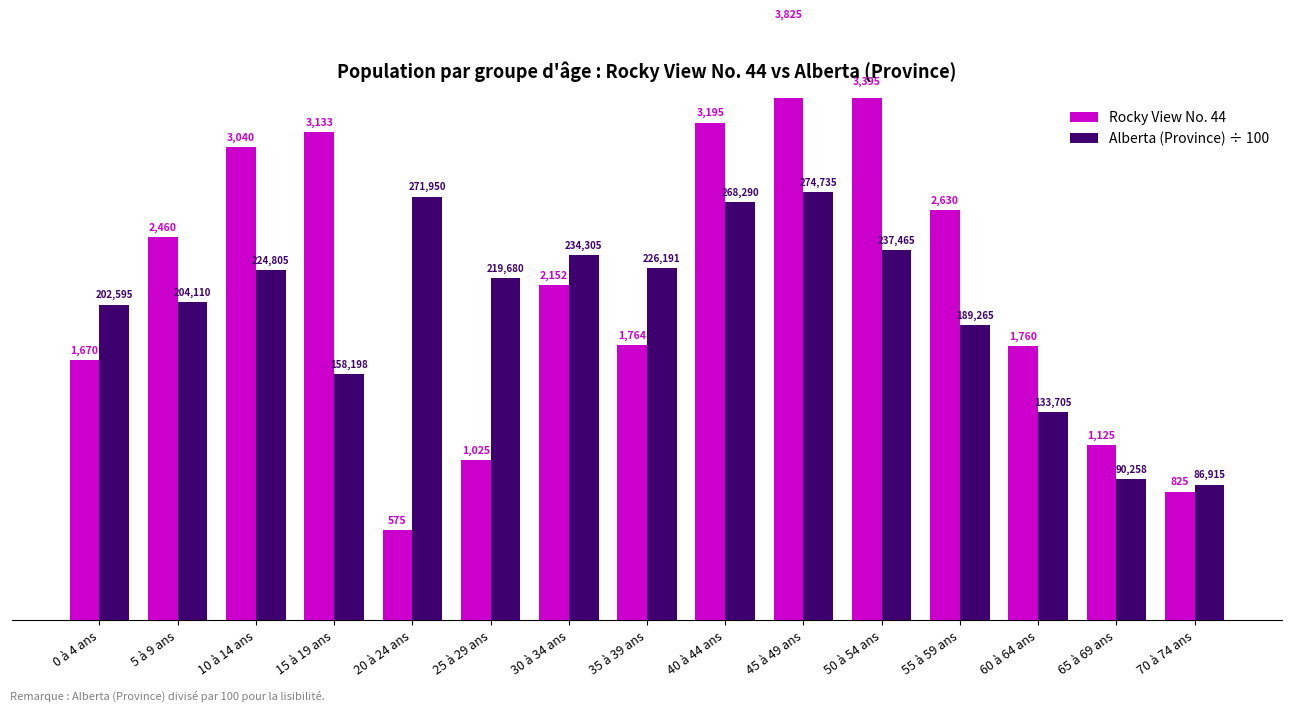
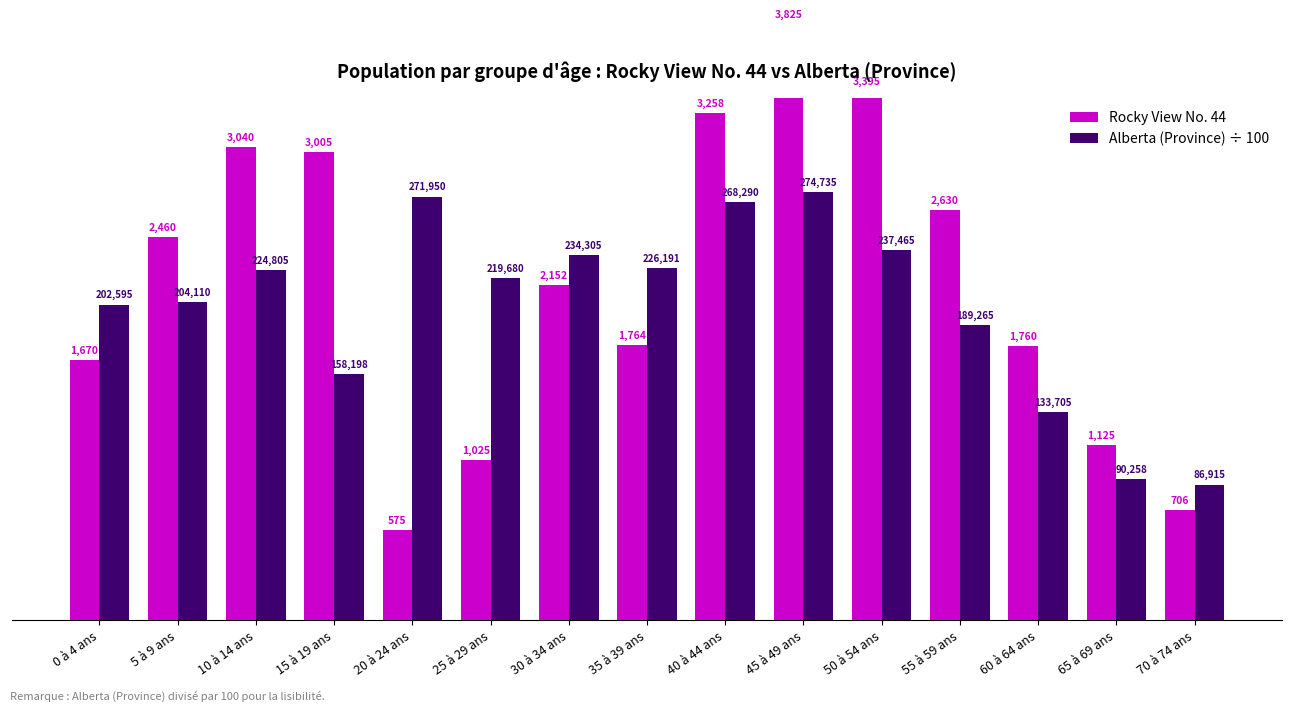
  {
    "Rocky View No. 44": {
      "0 à 4 ans": "1,670",
      "5 à 9 ans": "2,460",
      "10 à 14 ans": "3,040",
-     "15 à 19 ans": "3,133",
+     "15 à 19 ans": "3,005",
      "20 à 24 ans": "575",
      "25 à 29 ans": "1,025",
      "30 à 34 ans": "2,152",
      "35 à 39 ans": "1,764",
-     "40 à 44 ans": "3,195",
+     "40 à 44 ans": "3,258",
      "55 à 59 ans": "2,630",
      "60 à 64 ans": "1,760",
      "65 à 69 ans": "1,125",
-     "70 à 74 ans": "825"
+     "70 à 74 ans": "706"
    }
  }
